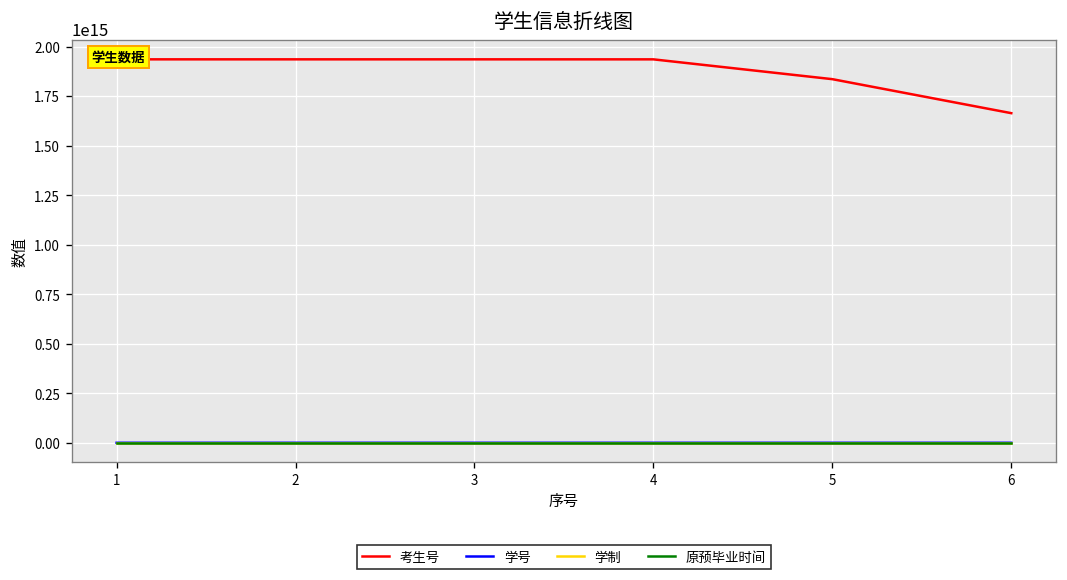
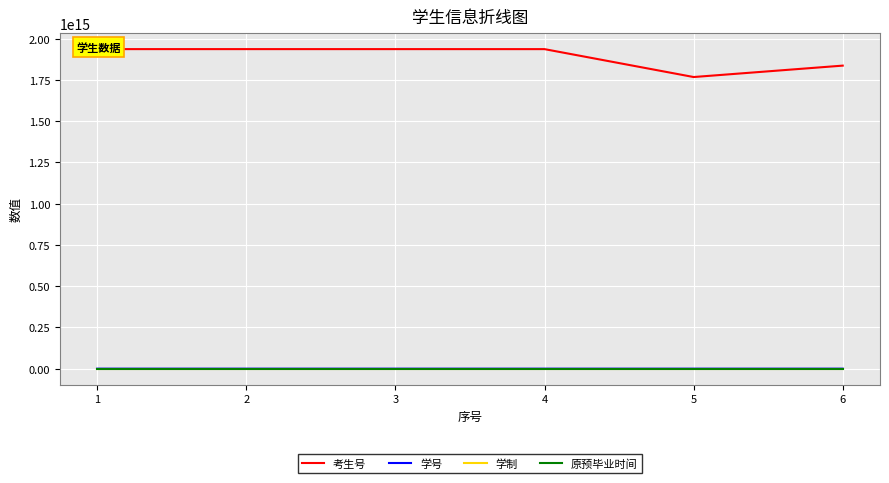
  {
    "考生号": {
      "2": 1940000000000000,
      "3": 1940000000000000,
      "4": 1940000000000000,
-     "5": 1840000000000000,
-     "6": 1660000000000000
+     "5": 1770000000000000,
+     "6": 1840000000000000
    },
    "原预毕业时间": {
      "1": 0,
      "2": 0,
      "3": 0,
      "4": 0,
      "5": 0,
      "6": 0
    }
  }
